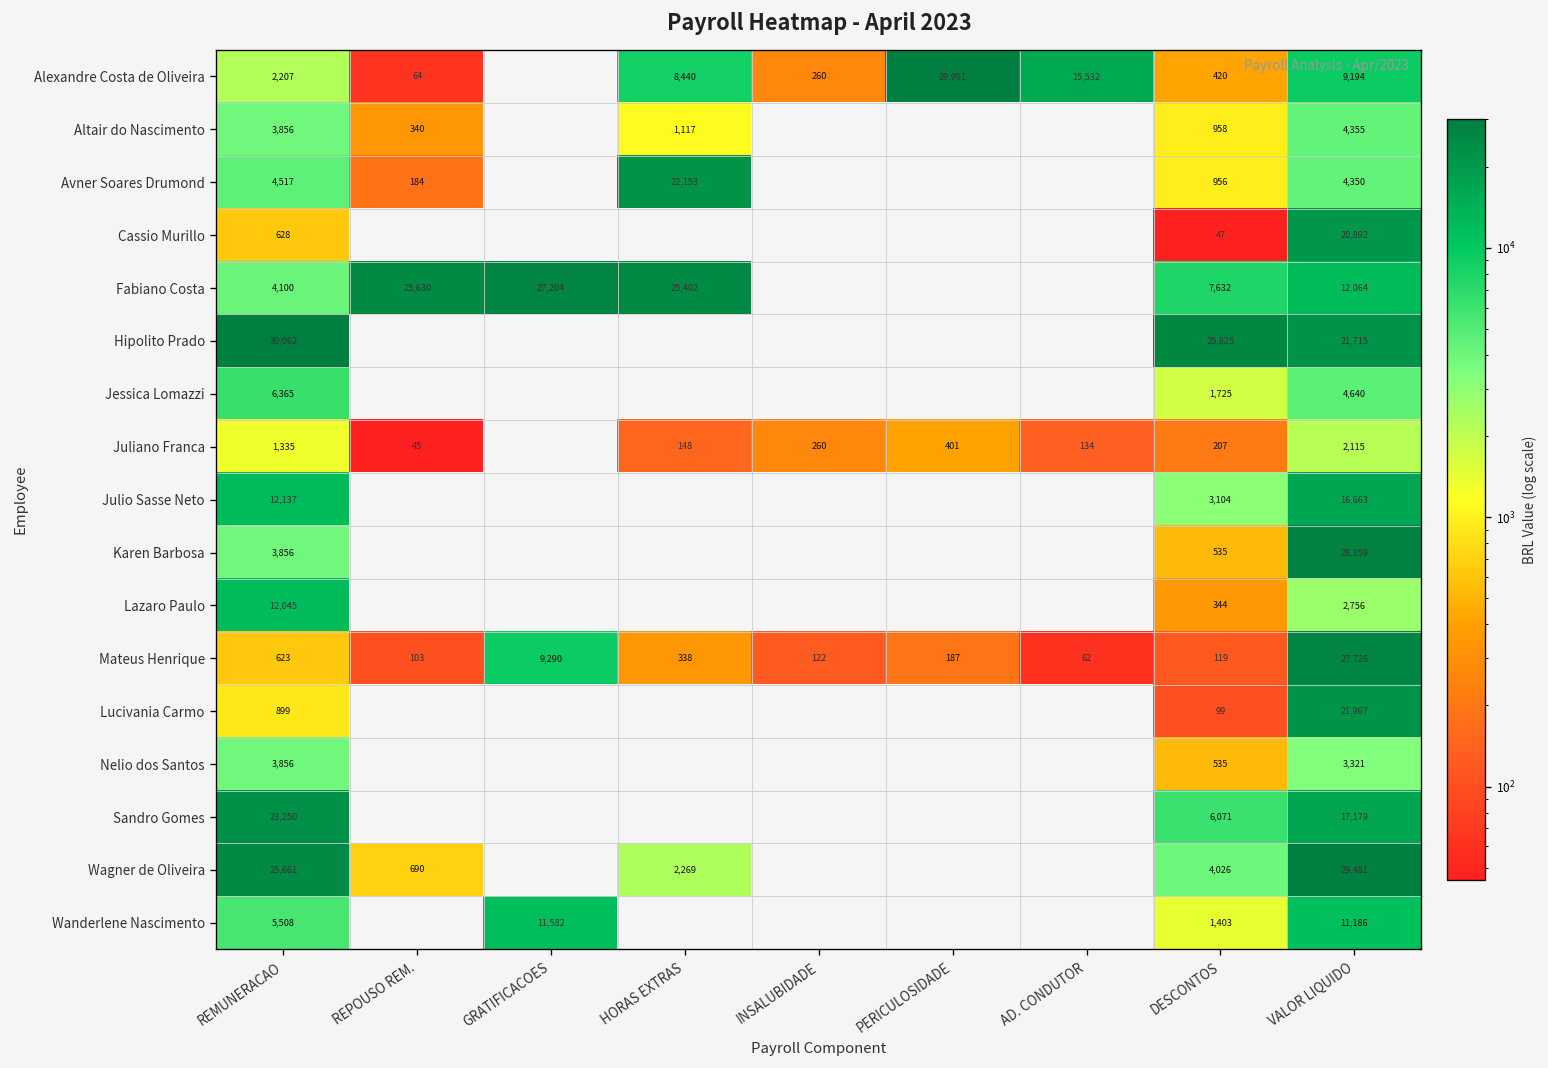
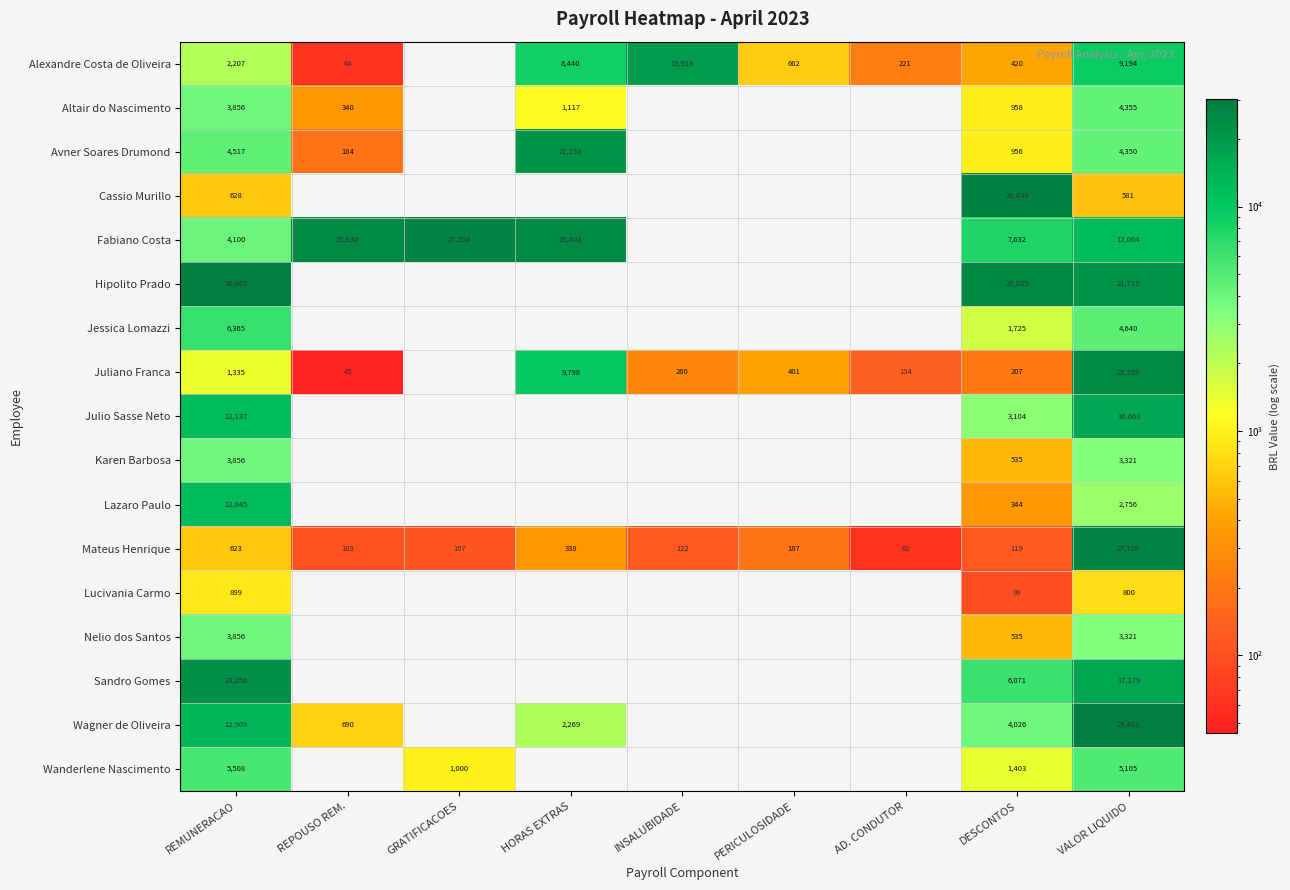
  {
    "Alexandre Costa de Oliveira": {
      "REMUNERACAO": "2,207",
      "REPOUSO REM.": "64",
      "HORAS EXTRAS": "8,440",
-     "INSALUBIDADE": "260",
-     "PERICULOSIDADE": "29,991",
-     "AD. CONDUTOR": "15,532",
+     "INSALUBIDADE": "19,918",
+     "PERICULOSIDADE": "662",
+     "AD. CONDUTOR": "221",
      "DESCONTOS": "420"
    },
    "Altair do Nascimento": {
      "REMUNERACAO": "3,856",
      "REPOUSO REM.": "340",
      "HORAS EXTRAS": "1,117",
      "DESCONTOS": "958",
      "VALOR LIQUIDO": "4,355"
    },
    "Avner Soares Drumond": {
      "REMUNERACAO": "4,517",
      "REPOUSO REM.": "184",
      "HORAS EXTRAS": "22,153",
      "DESCONTOS": "956",
      "VALOR LIQUIDO": "4,350"
    },
    "Cassio Murillo": {
      "REMUNERACAO": "628",
-     "DESCONTOS": "47",
-     "VALOR LIQUIDO": "20,892"
+     "DESCONTOS": "28,499",
+     "VALOR LIQUIDO": "581"
    },
    "Fabiano Costa": {
      "REMUNERACAO": "4,100",
      "REPOUSO REM.": "25,630",
      "GRATIFICACOES": "27,204",
      "HORAS EXTRAS": "25,402",
      "DESCONTOS": "7,632",
      "VALOR LIQUIDO": "12,064"
    },
    "Hipolito Prado": {
      "REMUNERACAO": "30,062",
      "DESCONTOS": "25,825",
      "VALOR LIQUIDO": "21,715"
    },
    "Jessica Lomazzi": {
      "REMUNERACAO": "6,365",
      "DESCONTOS": "1,725",
      "VALOR LIQUIDO": "4,640"
    },
    "Juliano Franca": {
      "REMUNERACAO": "1,335",
      "REPOUSO REM.": "45",
-     "HORAS EXTRAS": "148",
+     "HORAS EXTRAS": "9,798",
      "INSALUBIDADE": "260",
      "PERICULOSIDADE": "401",
      "AD. CONDUTOR": "134",
      "DESCONTOS": "207",
-     "VALOR LIQUIDO": "2,115"
+     "VALOR LIQUIDO": "25,359"
    },
    "Julio Sasse Neto": {
      "REMUNERACAO": "12,137",
      "DESCONTOS": "3,104",
      "VALOR LIQUIDO": "16,663"
    },
    "Karen Barbosa": {
      "REMUNERACAO": "3,856",
      "DESCONTOS": "535",
-     "VALOR LIQUIDO": "28,159"
+     "VALOR LIQUIDO": "3,321"
    },
    "Lazaro Paulo": {
      "REMUNERACAO": "12,045",
      "DESCONTOS": "344",
      "VALOR LIQUIDO": "2,756"
    },
    "Mateus Henrique": {
      "REMUNERACAO": "623",
      "REPOUSO REM.": "103",
-     "GRATIFICACOES": "9,290",
+     "GRATIFICACOES": "107",
      "HORAS EXTRAS": "338",
      "INSALUBIDADE": "122",
      "PERICULOSIDADE": "187",
      "AD. CONDUTOR": "62",
      "DESCONTOS": "119",
      "VALOR LIQUIDO": "27,726"
    },
    "Lucivania Carmo": {
      "REMUNERACAO": "899",
      "DESCONTOS": "99",
-     "VALOR LIQUIDO": "21,967"
+     "VALOR LIQUIDO": "800"
    },
    "Nelio dos Santos": {
      "REMUNERACAO": "3,856",
      "DESCONTOS": "535",
      "VALOR LIQUIDO": "3,321"
    },
    "Sandro Gomes": {
      "REMUNERACAO": "23,250",
      "DESCONTOS": "6,071",
      "VALOR LIQUIDO": "17,179"
    },
    "Wagner de Oliveira": {
-     "REMUNERACAO": "25,661",
+     "REMUNERACAO": "12,909",
      "REPOUSO REM.": "690",
      "HORAS EXTRAS": "2,269",
      "DESCONTOS": "4,026",
      "VALOR LIQUIDO": "29,481"
    },
    "Wanderlene Nascimento": {
      "REMUNERACAO": "5,508",
-     "GRATIFICACOES": "11,582",
+     "GRATIFICACOES": "1,000",
      "DESCONTOS": "1,403",
-     "VALOR LIQUIDO": "11,186"
+     "VALOR LIQUIDO": "5,105"
    }
  }
